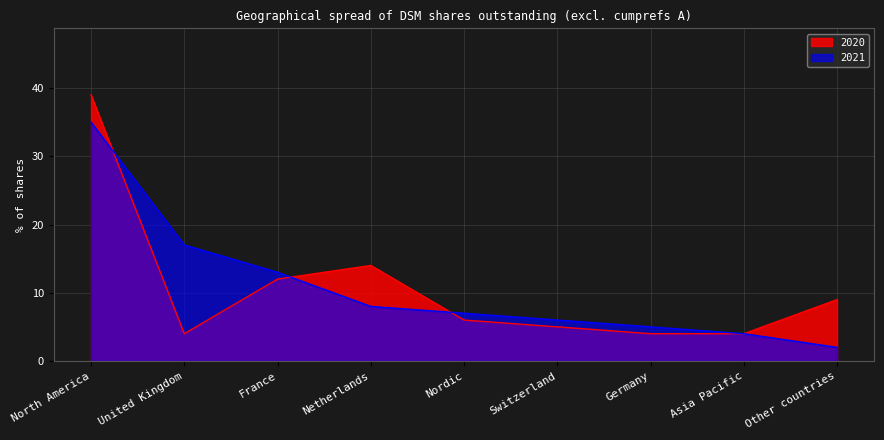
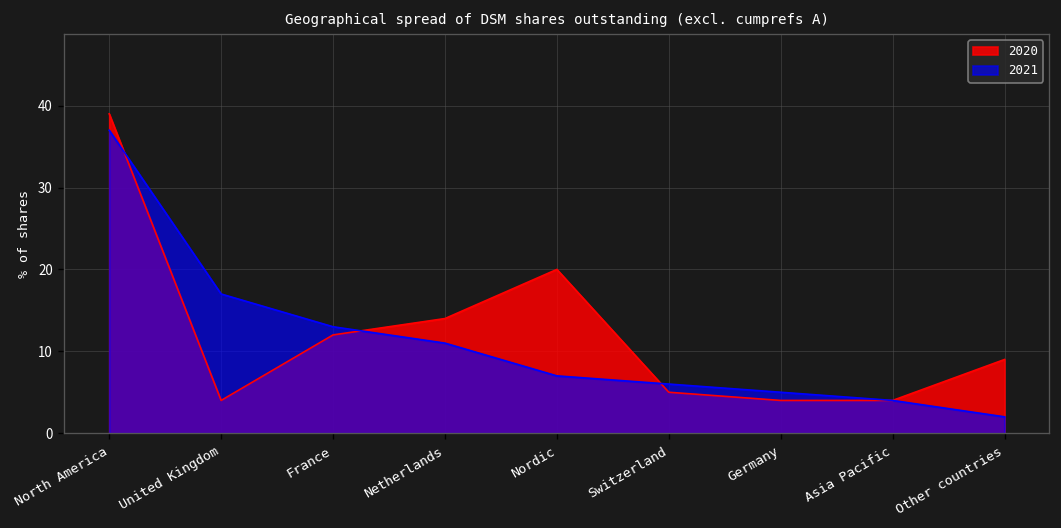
  {
    "2020": {
      "North America": 39,
      "United Kingdom": 4,
      "France": 12,
      "Netherlands": 14,
-     "Nordic": 6,
+     "Nordic": 20,
      "Switzerland": 5,
      "Germany": 4,
      "Other countries": 9
    },
    "2021": {
-     "North America": 35,
+     "North America": 37,
      "United Kingdom": 17,
      "France": 13,
-     "Netherlands": 8,
+     "Netherlands": 11,
      "Nordic": 7,
      "Switzerland": 6,
      "Germany": 5,
      "Other countries": 2
    }
  }
